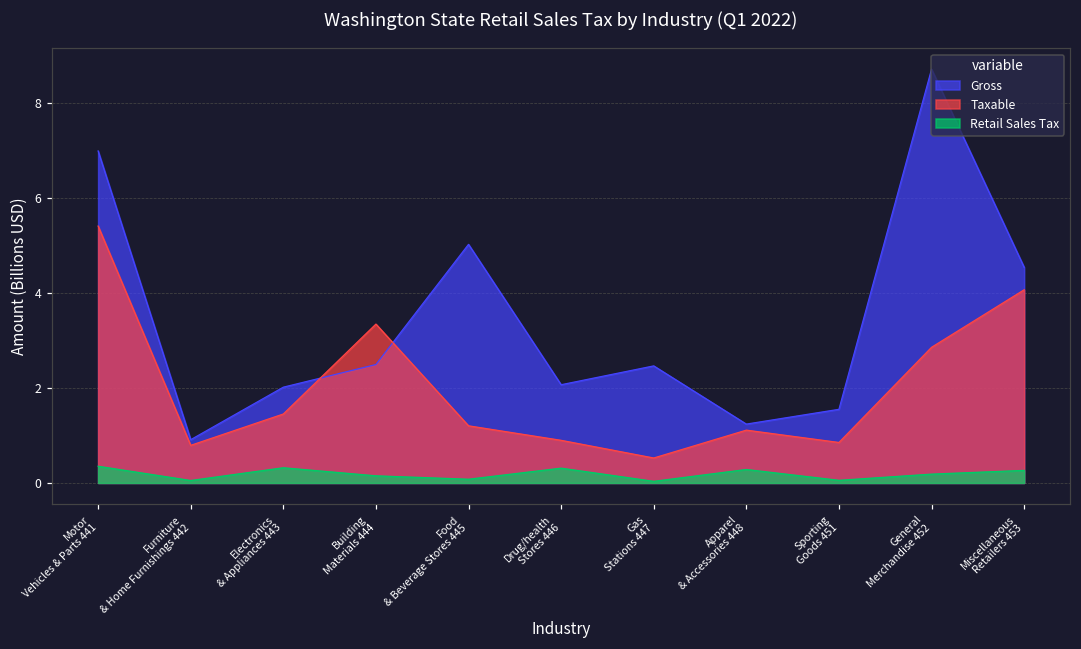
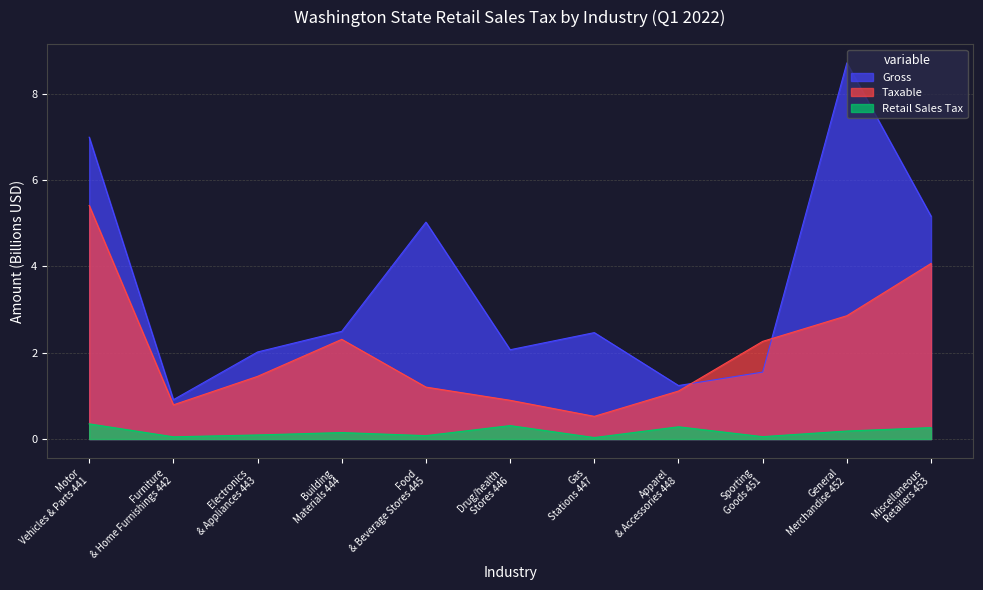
  {
    "Gross": {
      "Motor Vehicles & Parts 441": 7.0,
      "Furniture & Home Furnishings 442": 0.9,
      "Electronics & Appliances 443": 2.0,
      "Building Materials 444": 2.5,
      "Food & Beverage Stores 445": 5.0,
      "Drug/health Stores 446": 2.1,
      "Gas Stations 447": 2.5,
      "Apparel & Accessories 448": 1.2,
      "Sporting Goods 451": 1.6,
-     "Miscellaneous Retailers 453": 4.5
+     "Miscellaneous Retailers 453": 5.2
    },
    "Taxable": {
      "Motor Vehicles & Parts 441": 5.4,
      "Furniture & Home Furnishings 442": 0.8,
      "Electronics & Appliances 443": 1.5,
-     "Building Materials 444": 3.3,
+     "Building Materials 444": 2.3,
      "Food & Beverage Stores 445": 1.2,
      "Drug/health Stores 446": 0.9,
      "Gas Stations 447": 0.5,
      "Apparel & Accessories 448": 1.1,
-     "Sporting Goods 451": 0.9,
+     "Sporting Goods 451": 2.3,
      "General Merchandise 452": 2.9,
      "Miscellaneous Retailers 453": 4.1
    },
    "Retail Sales Tax": {
      "Motor Vehicles & Parts 441": 0.4,
      "Furniture & Home Furnishings 442": 0.1,
-     "Electronics & Appliances 443": 0.3,
+     "Electronics & Appliances 443": 0.1,
      "Building Materials 444": 0.2,
      "Food & Beverage Stores 445": 0.1,
      "Drug/health Stores 446": 0.3,
      "Gas Stations 447": 0.0,
      "Apparel & Accessories 448": 0.3,
      "Sporting Goods 451": 0.1,
      "General Merchandise 452": 0.2,
      "Miscellaneous Retailers 453": 0.3
    }
  }
